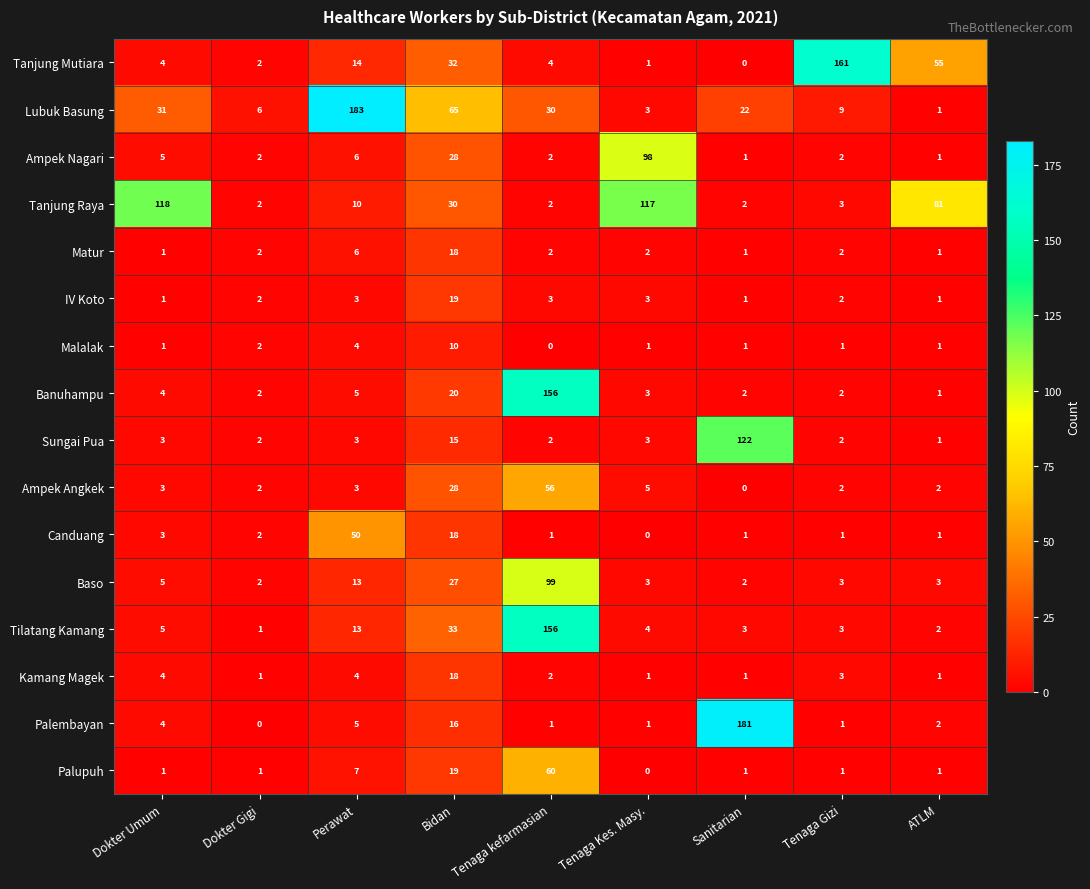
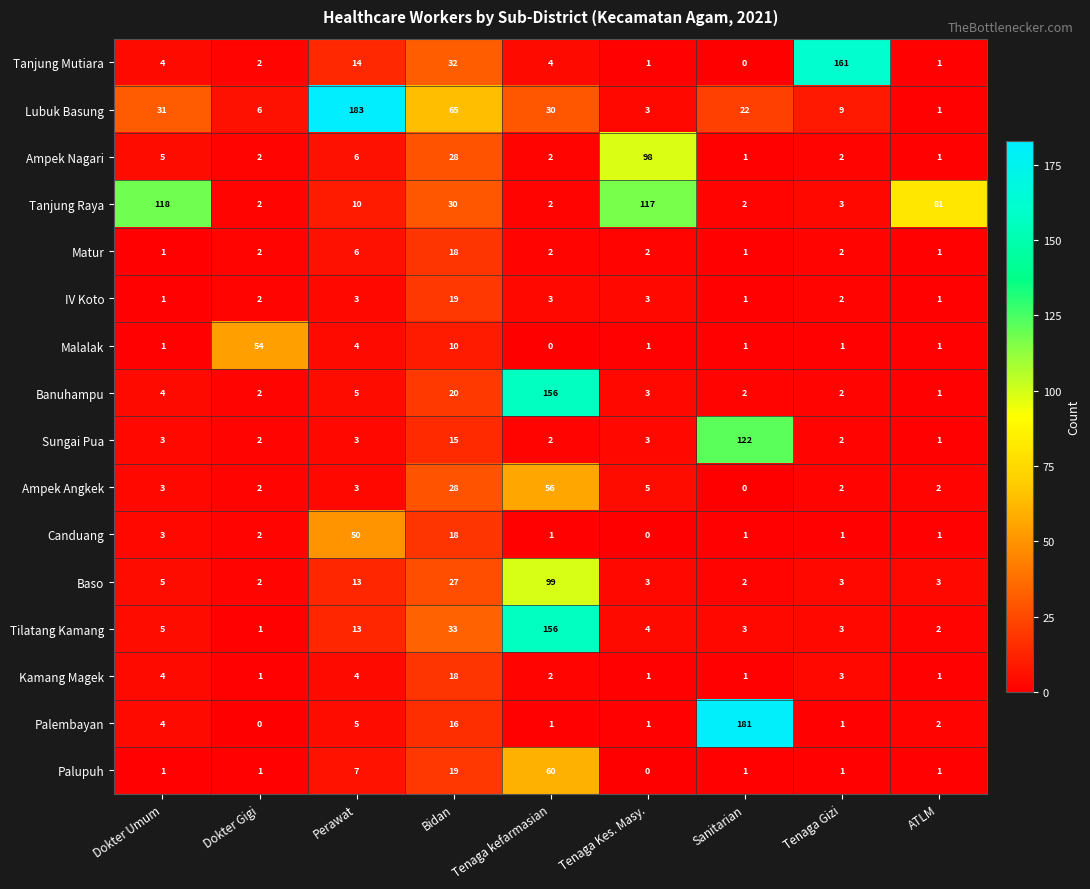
  {
    "Tanjung Mutiara": {
      "Dokter Umum": 4,
      "Dokter Gigi": 2,
      "Perawat": 14,
      "Bidan": 32,
      "Tenaga kefarmasian": 4,
      "Tenaga Kes. Masy.": 1,
      "Sanitarian": 0,
      "Tenaga Gizi": 161,
-     "ATLM": 55
+     "ATLM": 1
    },
    "Lubuk Basung": {
      "Dokter Umum": 31,
      "Dokter Gigi": 6,
      "Perawat": 183,
      "Bidan": 65,
      "Tenaga kefarmasian": 30,
      "Tenaga Kes. Masy.": 3,
      "Sanitarian": 22,
      "Tenaga Gizi": 9,
      "ATLM": 1
    },
    "Ampek Nagari": {
      "Dokter Umum": 5,
      "Dokter Gigi": 2,
      "Perawat": 6,
      "Bidan": 28,
      "Tenaga kefarmasian": 2,
      "Tenaga Kes. Masy.": 98,
      "Sanitarian": 1,
      "Tenaga Gizi": 2,
      "ATLM": 1
    },
    "Tanjung Raya": {
      "Dokter Umum": 118,
      "Dokter Gigi": 2,
      "Perawat": 10,
      "Bidan": 30,
      "Tenaga kefarmasian": 2,
      "Tenaga Kes. Masy.": 117,
      "Sanitarian": 2,
      "Tenaga Gizi": 3,
      "ATLM": 81
    },
    "Matur": {
      "Dokter Umum": 1,
      "Dokter Gigi": 2,
      "Perawat": 6,
      "Bidan": 18,
      "Tenaga kefarmasian": 2,
      "Tenaga Kes. Masy.": 2,
      "Sanitarian": 1,
      "Tenaga Gizi": 2,
      "ATLM": 1
    },
    "IV Koto": {
      "Dokter Umum": 1,
      "Dokter Gigi": 2,
      "Perawat": 3,
      "Bidan": 19,
      "Tenaga kefarmasian": 3,
      "Tenaga Kes. Masy.": 3,
      "Sanitarian": 1,
      "Tenaga Gizi": 2,
      "ATLM": 1
    },
    "Malalak": {
      "Dokter Umum": 1,
-     "Dokter Gigi": 2,
+     "Dokter Gigi": 54,
      "Perawat": 4,
      "Bidan": 10,
      "Tenaga kefarmasian": 0,
      "Tenaga Kes. Masy.": 1,
      "Sanitarian": 1,
      "Tenaga Gizi": 1,
      "ATLM": 1
    },
    "Banuhampu": {
      "Dokter Umum": 4,
      "Dokter Gigi": 2,
      "Perawat": 5,
      "Bidan": 20,
      "Tenaga kefarmasian": 156,
      "Tenaga Kes. Masy.": 3,
      "Sanitarian": 2,
      "Tenaga Gizi": 2,
      "ATLM": 1
    },
    "Sungai Pua": {
      "Dokter Umum": 3,
      "Dokter Gigi": 2,
      "Perawat": 3,
      "Bidan": 15,
      "Tenaga kefarmasian": 2,
      "Tenaga Kes. Masy.": 3,
      "Sanitarian": 122,
      "Tenaga Gizi": 2,
      "ATLM": 1
    },
    "Ampek Angkek": {
      "Dokter Umum": 3,
      "Dokter Gigi": 2,
      "Perawat": 3,
      "Bidan": 28,
      "Tenaga kefarmasian": 56,
      "Tenaga Kes. Masy.": 5,
      "Sanitarian": 0,
      "Tenaga Gizi": 2,
      "ATLM": 2
    },
    "Canduang": {
      "Dokter Umum": 3,
      "Dokter Gigi": 2,
      "Perawat": 50,
      "Bidan": 18,
      "Tenaga kefarmasian": 1,
      "Tenaga Kes. Masy.": 0,
      "Sanitarian": 1,
      "Tenaga Gizi": 1,
      "ATLM": 1
    },
    "Baso": {
      "Dokter Umum": 5,
      "Dokter Gigi": 2,
      "Perawat": 13,
      "Bidan": 27,
      "Tenaga kefarmasian": 99,
      "Tenaga Kes. Masy.": 3,
      "Sanitarian": 2,
      "Tenaga Gizi": 3,
      "ATLM": 3
    },
    "Tilatang Kamang": {
      "Dokter Umum": 5,
      "Dokter Gigi": 1,
      "Perawat": 13,
      "Bidan": 33,
      "Tenaga kefarmasian": 156,
      "Tenaga Kes. Masy.": 4,
      "Sanitarian": 3,
      "Tenaga Gizi": 3,
      "ATLM": 2
    },
    "Kamang Magek": {
      "Dokter Umum": 4,
      "Dokter Gigi": 1,
      "Perawat": 4,
      "Bidan": 18,
      "Tenaga kefarmasian": 2,
      "Tenaga Kes. Masy.": 1,
      "Sanitarian": 1,
      "Tenaga Gizi": 3,
      "ATLM": 1
    },
    "Palembayan": {
      "Dokter Umum": 4,
      "Dokter Gigi": 0,
      "Perawat": 5,
      "Bidan": 16,
      "Tenaga kefarmasian": 1,
      "Tenaga Kes. Masy.": 1,
      "Sanitarian": 181,
      "Tenaga Gizi": 1,
      "ATLM": 2
    },
    "Palupuh": {
      "Dokter Umum": 1,
      "Dokter Gigi": 1,
      "Perawat": 7,
      "Bidan": 19,
      "Tenaga kefarmasian": 60,
      "Tenaga Kes. Masy.": 0,
      "Sanitarian": 1,
      "Tenaga Gizi": 1,
      "ATLM": 1
    }
  }
